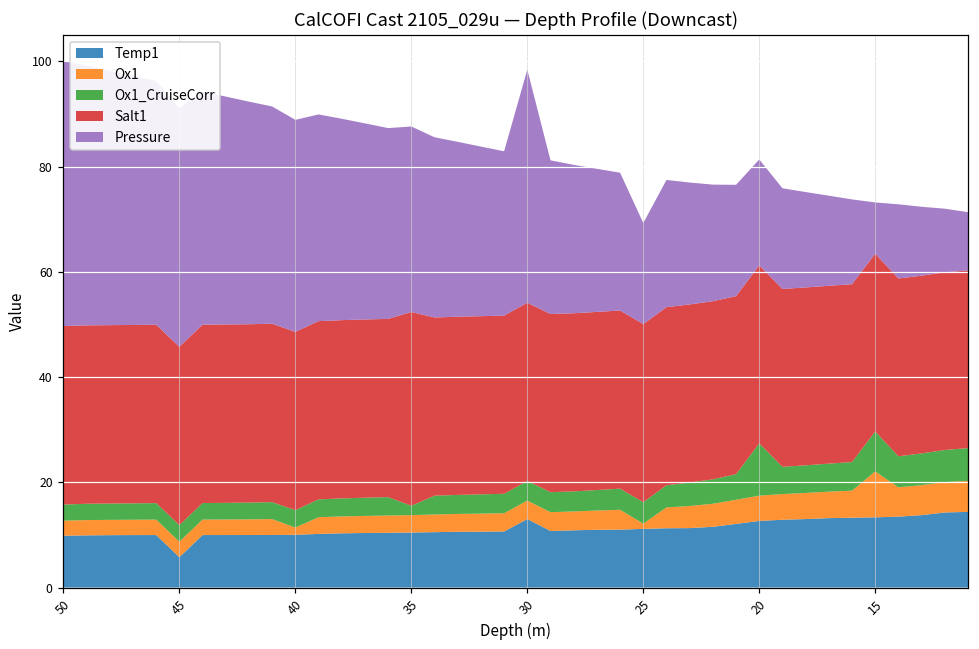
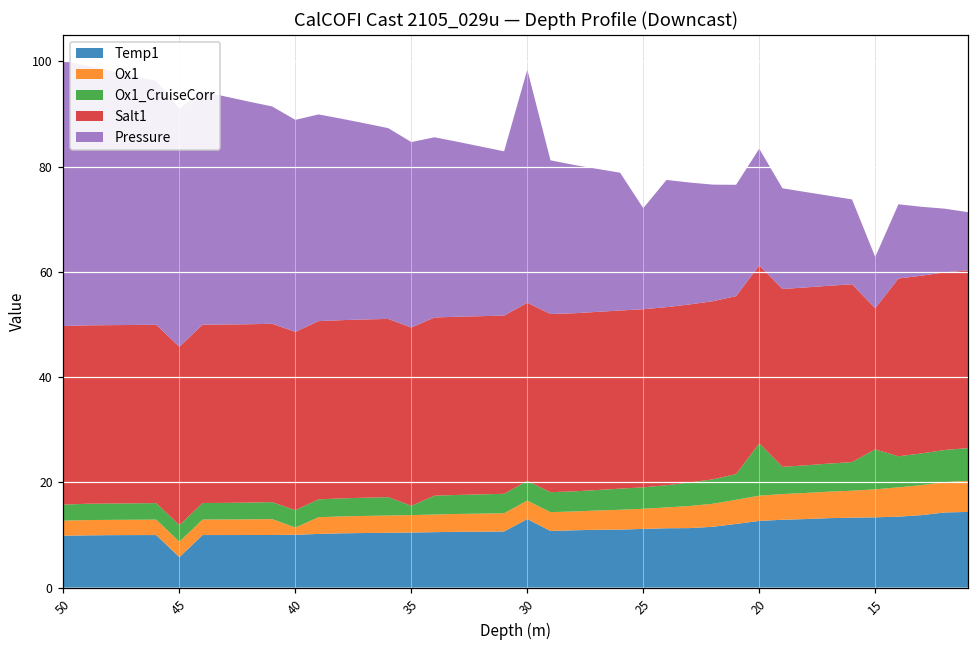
  {
    "Temp1": {
      "50": 10,
      "45": 6,
      "40": 10,
      "35": 10,
      "30": 13,
      "25": 11,
      "20": 13,
      "15": 13
    },
    "Ox1": {
      "50": 3,
      "45": 3,
      "40": 1,
      "35": 3,
      "30": 4,
-     "25": 1,
+     "25": 4,
      "20": 5,
-     "15": 9
+     "15": 5
    },
    "Ox1_CruiseCorr": {
      "50": 3,
      "45": 3,
      "40": 3,
      "35": 2,
      "30": 4,
      "25": 4,
      "20": 10,
      "15": 8
    },
    "Salt1": {
      "50": 34,
      "45": 34,
      "40": 34,
-     "35": 37,
+     "35": 34,
      "30": 34,
      "25": 34,
      "20": 34,
-     "15": 34
+     "15": 27
    },
    "Pressure": {
      "50": 50,
      "40": 40,
      "35": 35,
      "30": 44,
      "25": 19,
-     "20": 20,
+     "20": 22,
      "15": 10
    }
  }
